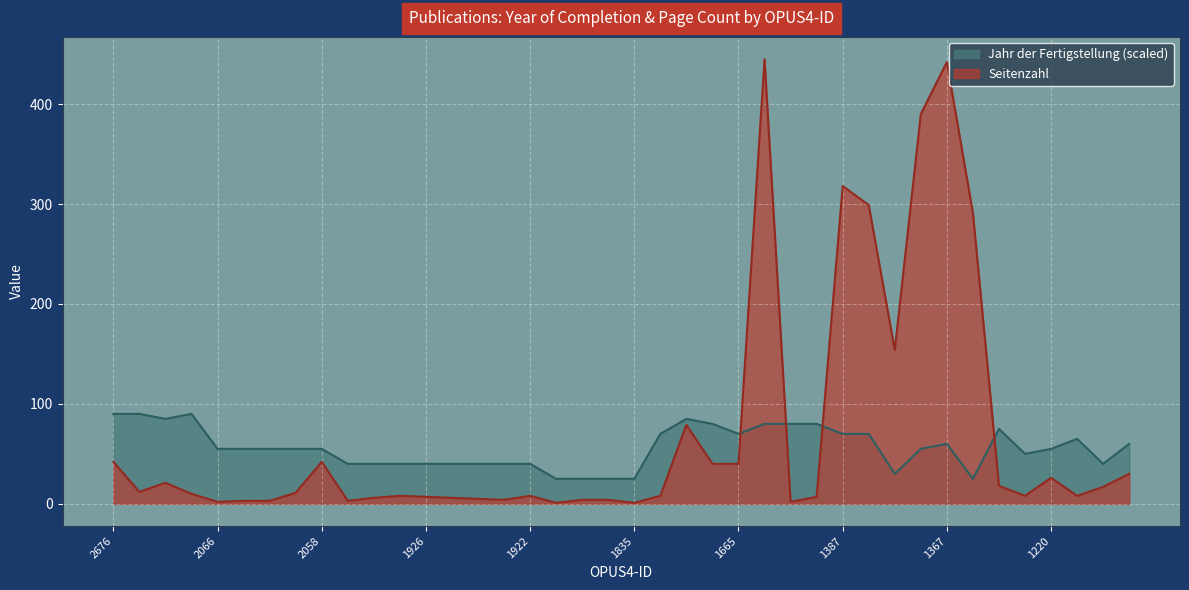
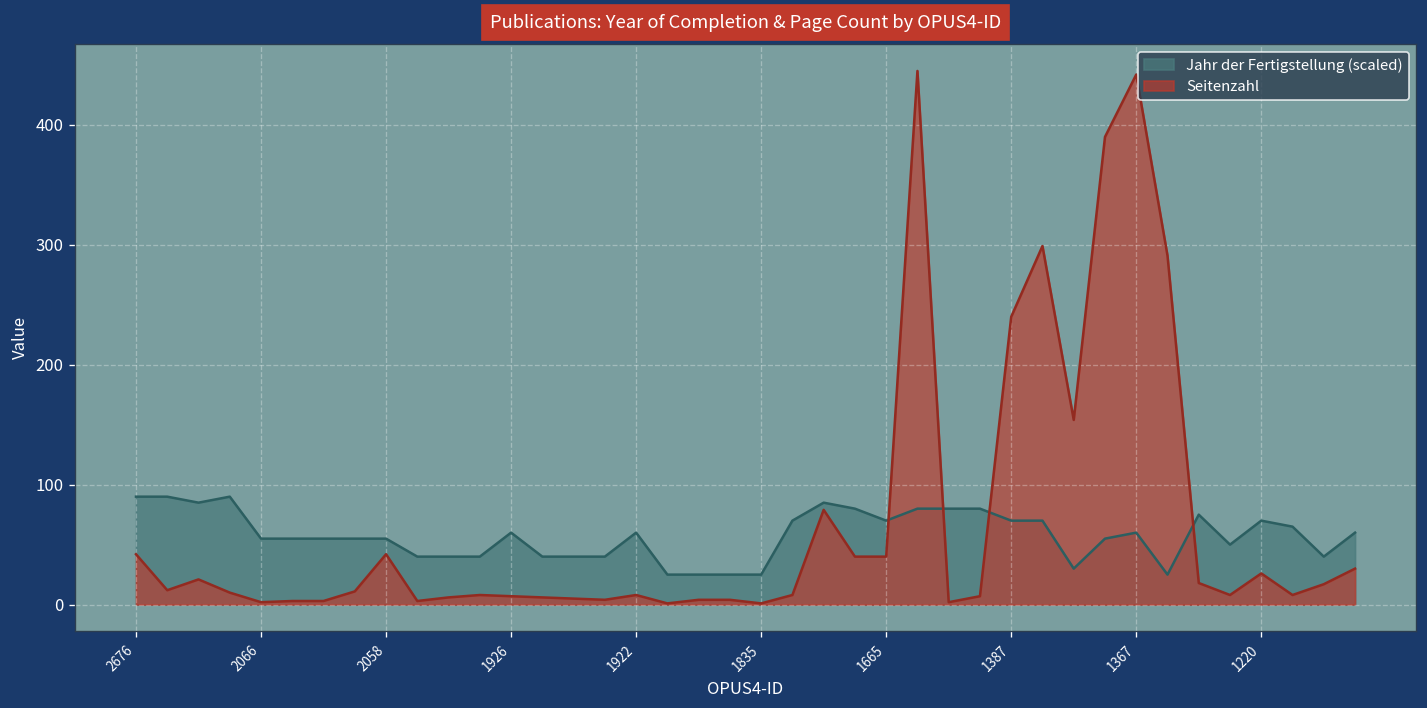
  {
    "Jahr der Fertigstellung (scaled)": {
      "2676": 90,
      "2066": 60,
      "2058": 60,
-     "1926": 40,
-     "1922": 40,
+     "1926": 60,
+     "1922": 60,
      "1835": 30,
      "1665": 70,
      "1387": 70,
      "1367": 60,
-     "1220": 60
+     "1220": 70
    },
    "Seitenzahl": {
      "2676": 40,
      "2066": 0,
      "2058": 40,
      "1926": 10,
      "1922": 10,
      "1835": 0,
      "1665": 40,
-     "1387": 320,
+     "1387": 240,
      "1367": 440,
      "1220": 30
    }
  }
